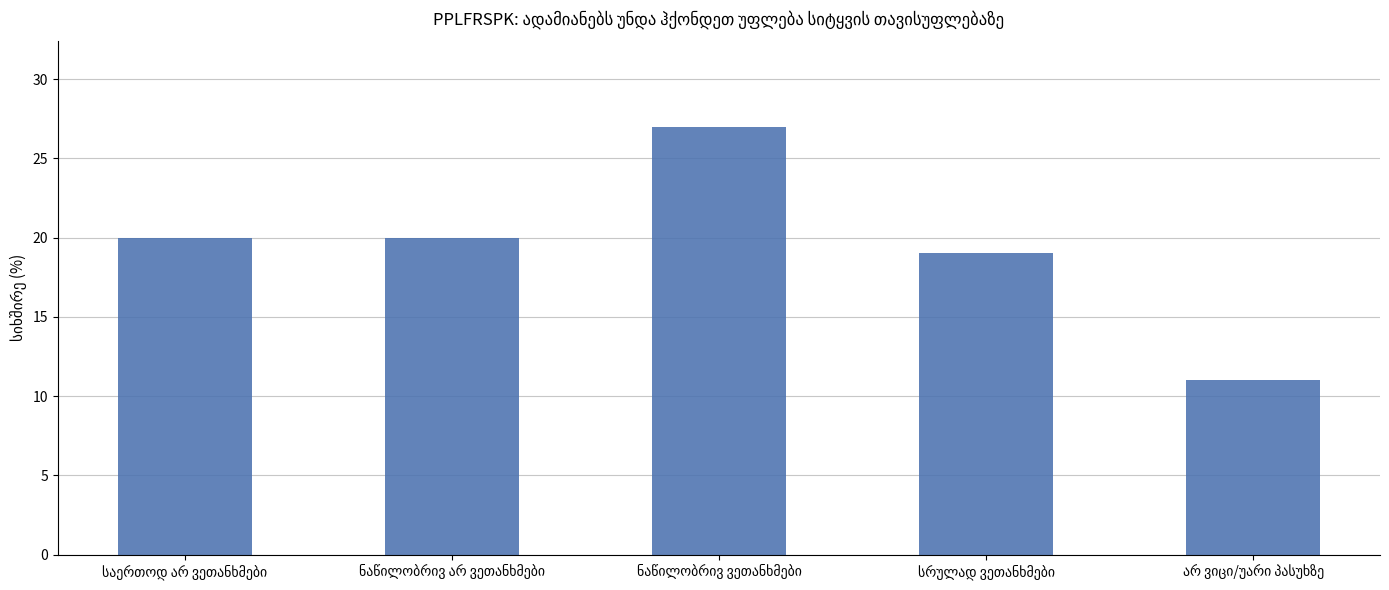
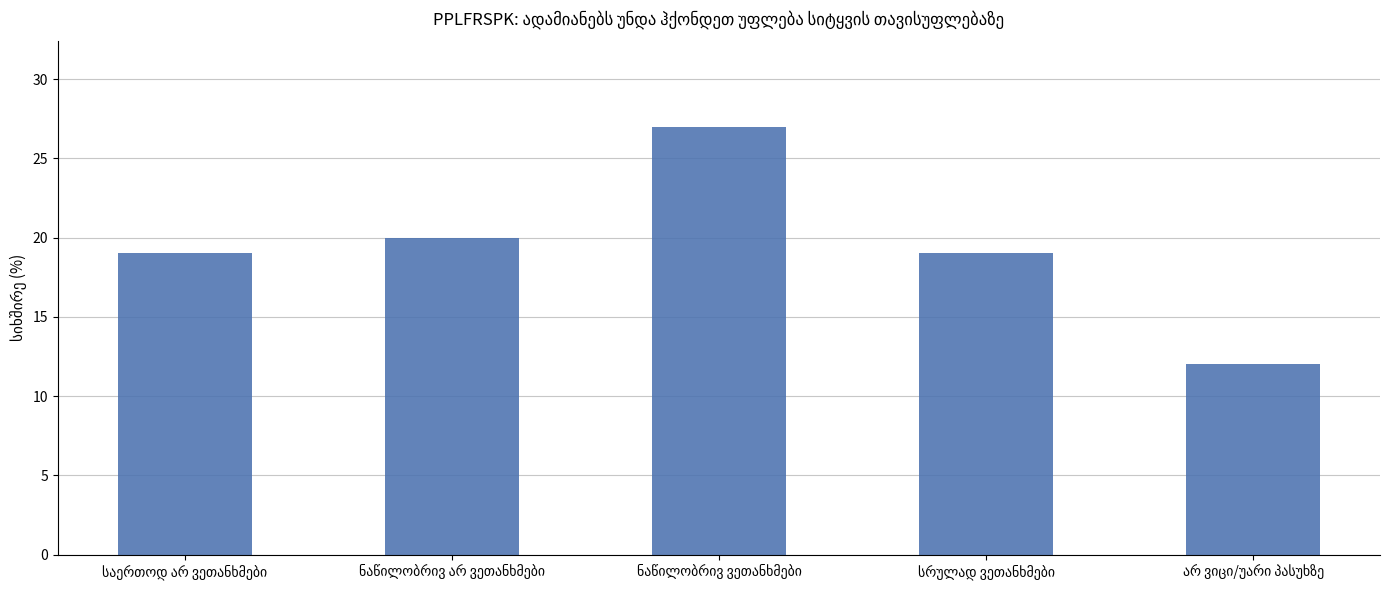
  {
-   "საერთოდ არ ვეთანხმები": 20,
+   "საერთოდ არ ვეთანხმები": 19,
    "ნაწილობრივ არ ვეთანხმები": 20,
    "ნაწილობრივ ვეთანხმები": 27,
    "სრულად ვეთანხმები": 19,
-   "არ ვიცი/უარი პასუხზე": 11
+   "არ ვიცი/უარი პასუხზე": 12
  }
